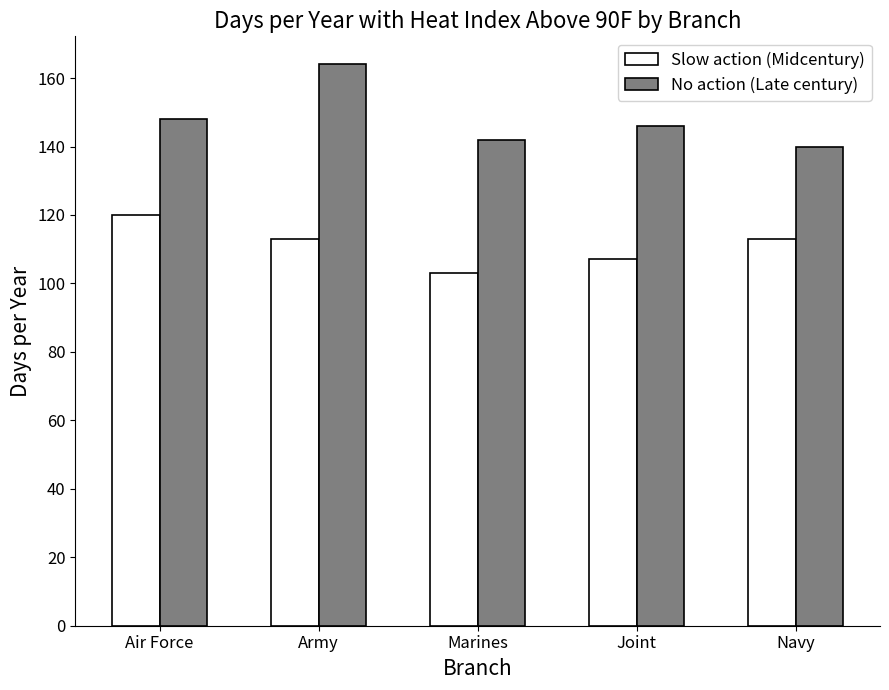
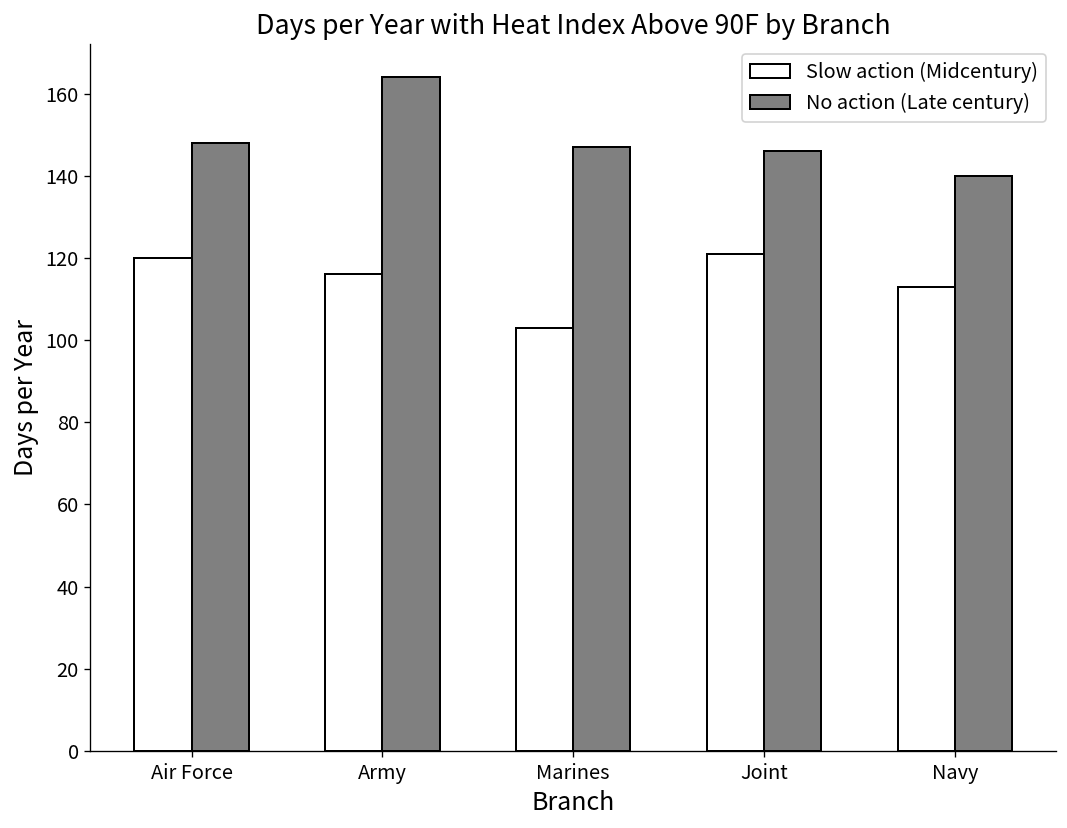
  {
    "Slow action (Midcentury)": {
      "Air Force": 120,
-     "Army": 113,
+     "Army": 116,
      "Marines": 103,
-     "Joint": 107,
+     "Joint": 121,
      "Navy": 113
    },
    "No action (Late century)": {
      "Air Force": 148,
      "Army": 164,
-     "Marines": 142,
+     "Marines": 147,
      "Joint": 146,
      "Navy": 140
    }
  }
